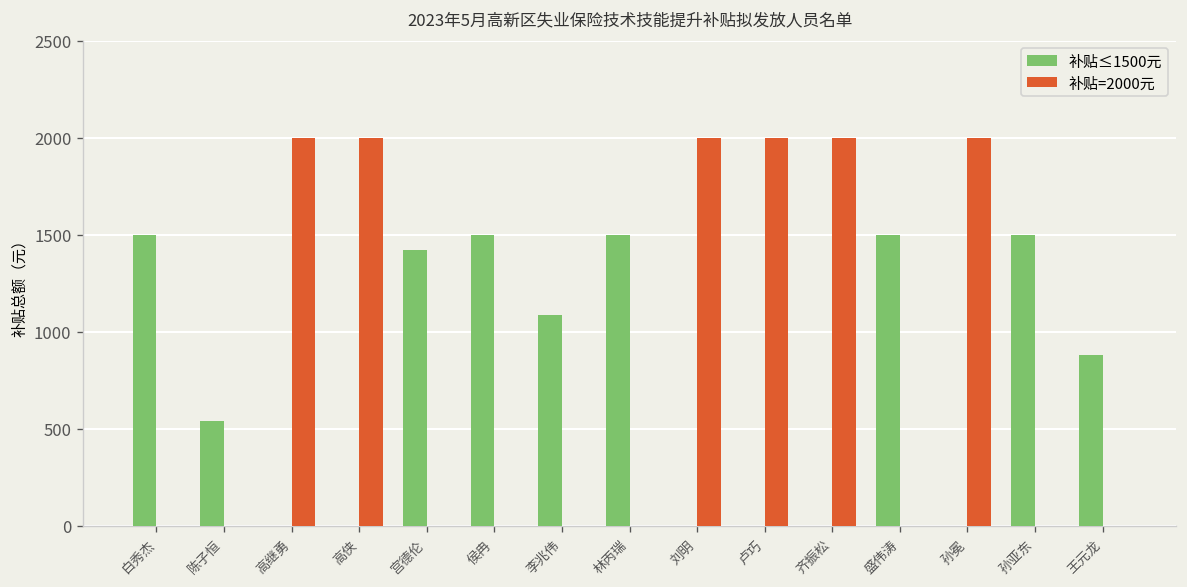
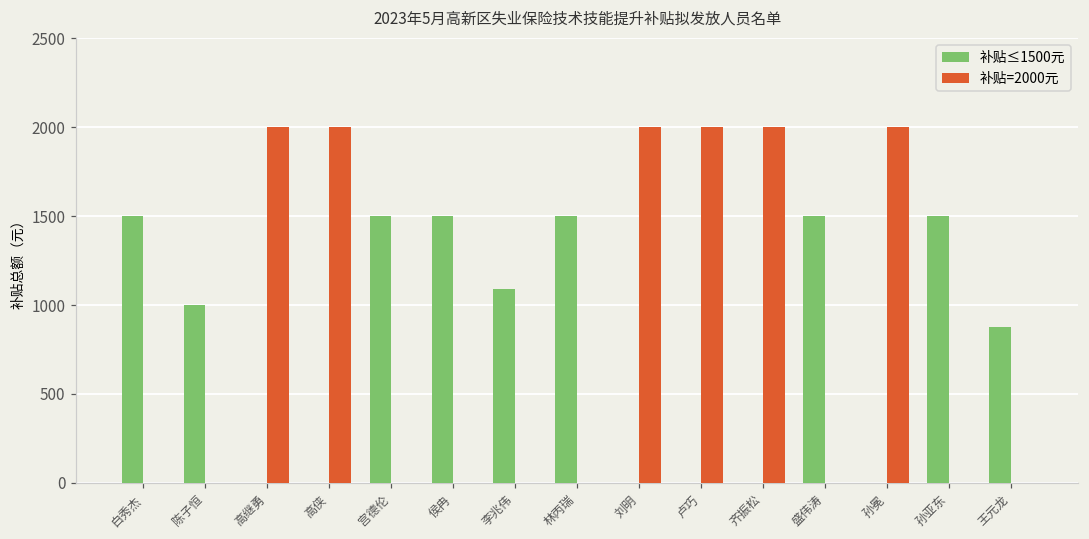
  {
    "补贴≤1500元": {
      "白秀杰": 1500,
-     "陈子恒": 540,
+     "陈子恒": 1000,
      "高继勇": 0,
      "高侠": 0,
-     "宫德伦": 1420,
+     "宫德伦": 1500,
      "侯冉": 1500,
      "李兆伟": 1090,
      "林丙瑞": 1500,
      "刘明": 0,
      "卢巧": 0,
      "齐振松": 0,
      "盛伟涛": 1500,
      "孙冕": 0,
      "孙亚东": 1500,
      "王元龙": 880
    },
    "补贴=2000元": {
      "白秀杰": 0,
      "陈子恒": 0,
      "高继勇": 2000,
      "高侠": 2000,
      "宫德伦": 0,
      "侯冉": 0,
      "李兆伟": 0,
      "林丙瑞": 0,
      "刘明": 2000,
      "卢巧": 2000,
      "齐振松": 2000,
      "盛伟涛": 0,
      "孙冕": 2000,
      "孙亚东": 0,
      "王元龙": 0
    }
  }
